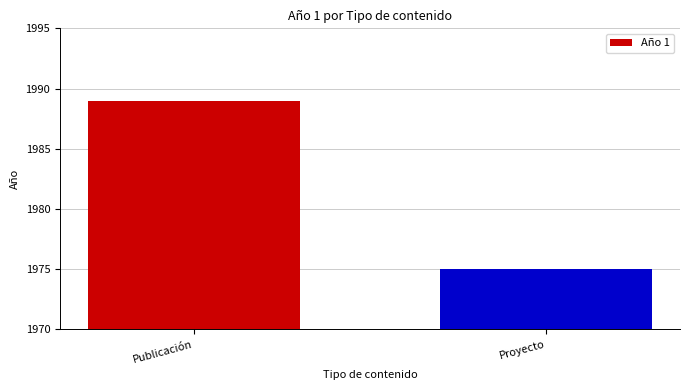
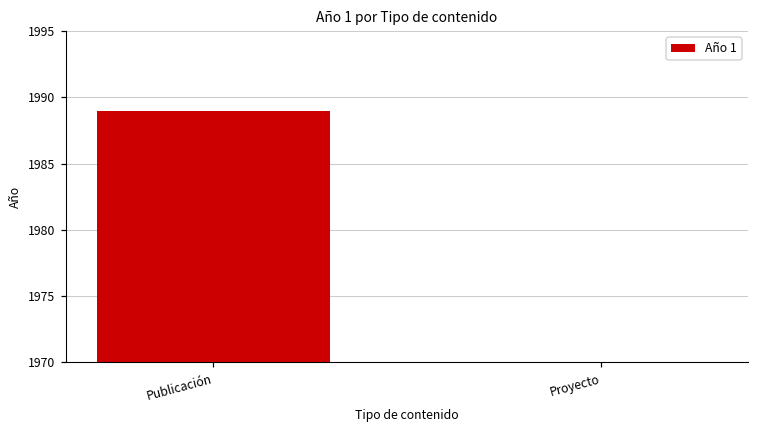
  {
    "Publicación": 1989,
-   "Proyecto": 1975
+   "Proyecto": 1970
  }
